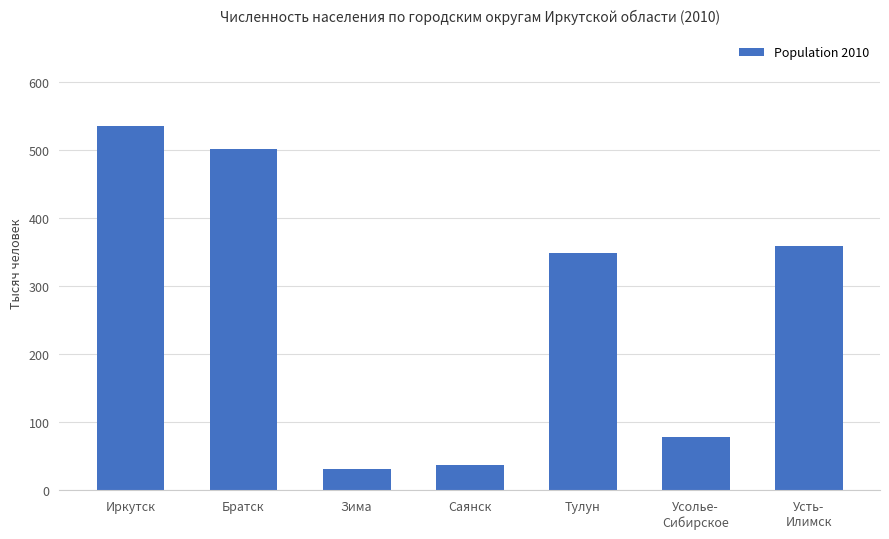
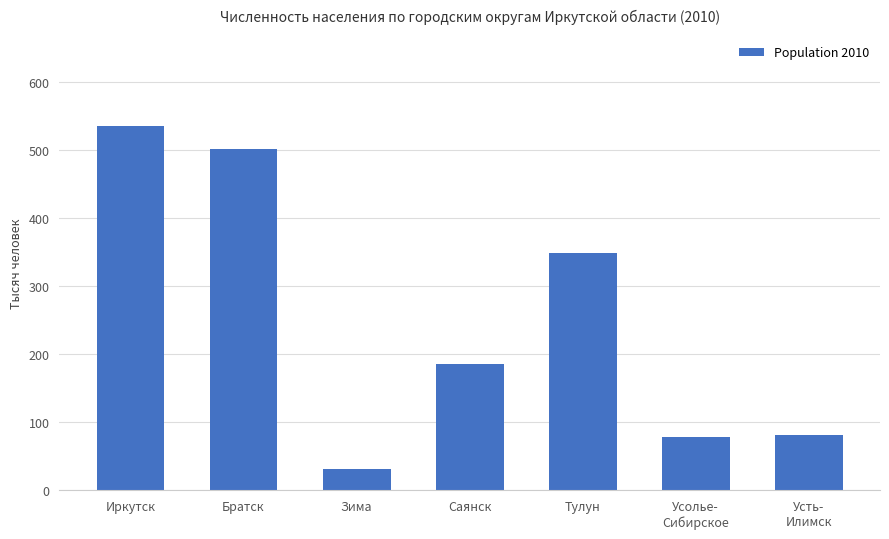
  {
    "Иркутск": 540,
    "Братск": 500,
    "Зима": 30,
-   "Саянск": 40,
+   "Саянск": 190,
    "Тулун": 350,
    "Усолье- Сибирское": 80,
-   "Усть- Илимск": 360
+   "Усть- Илимск": 80
  }
